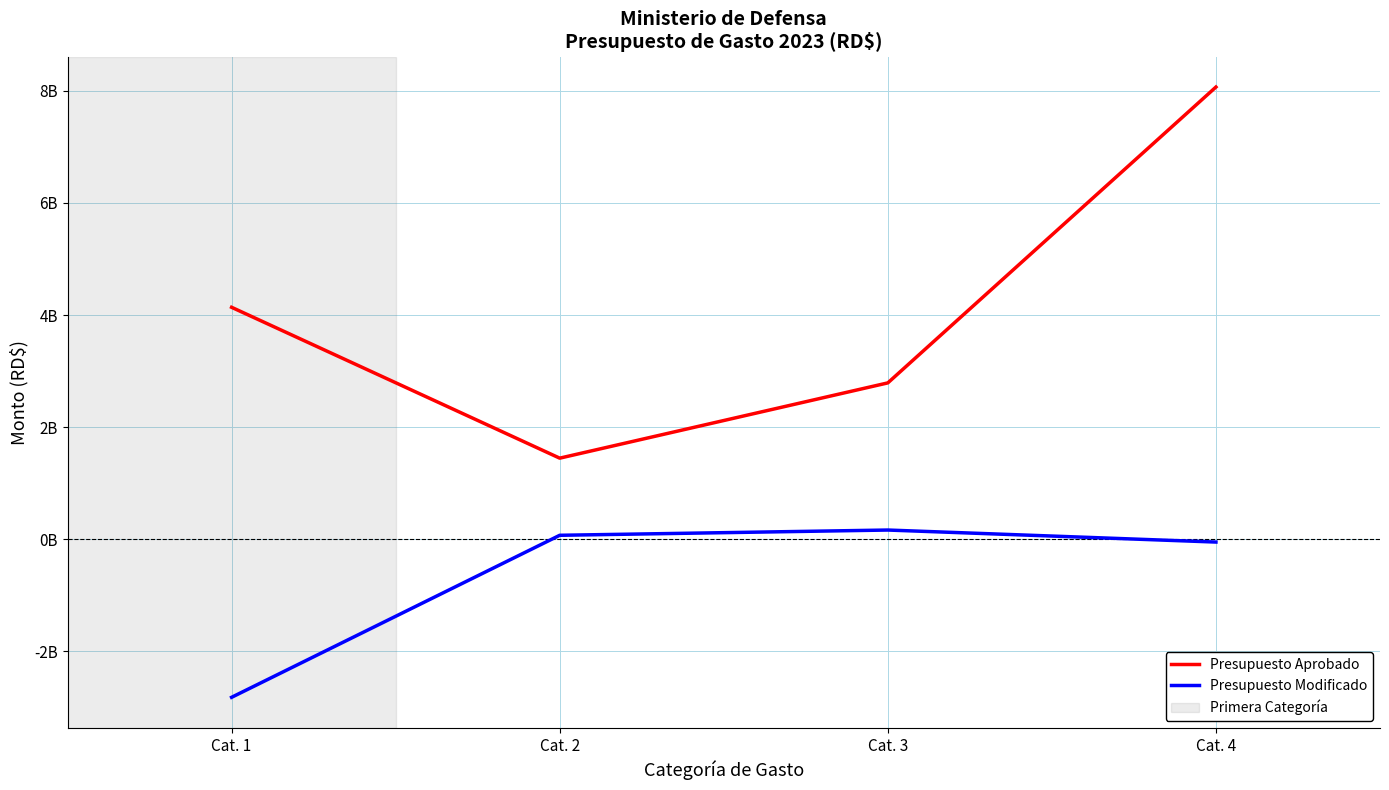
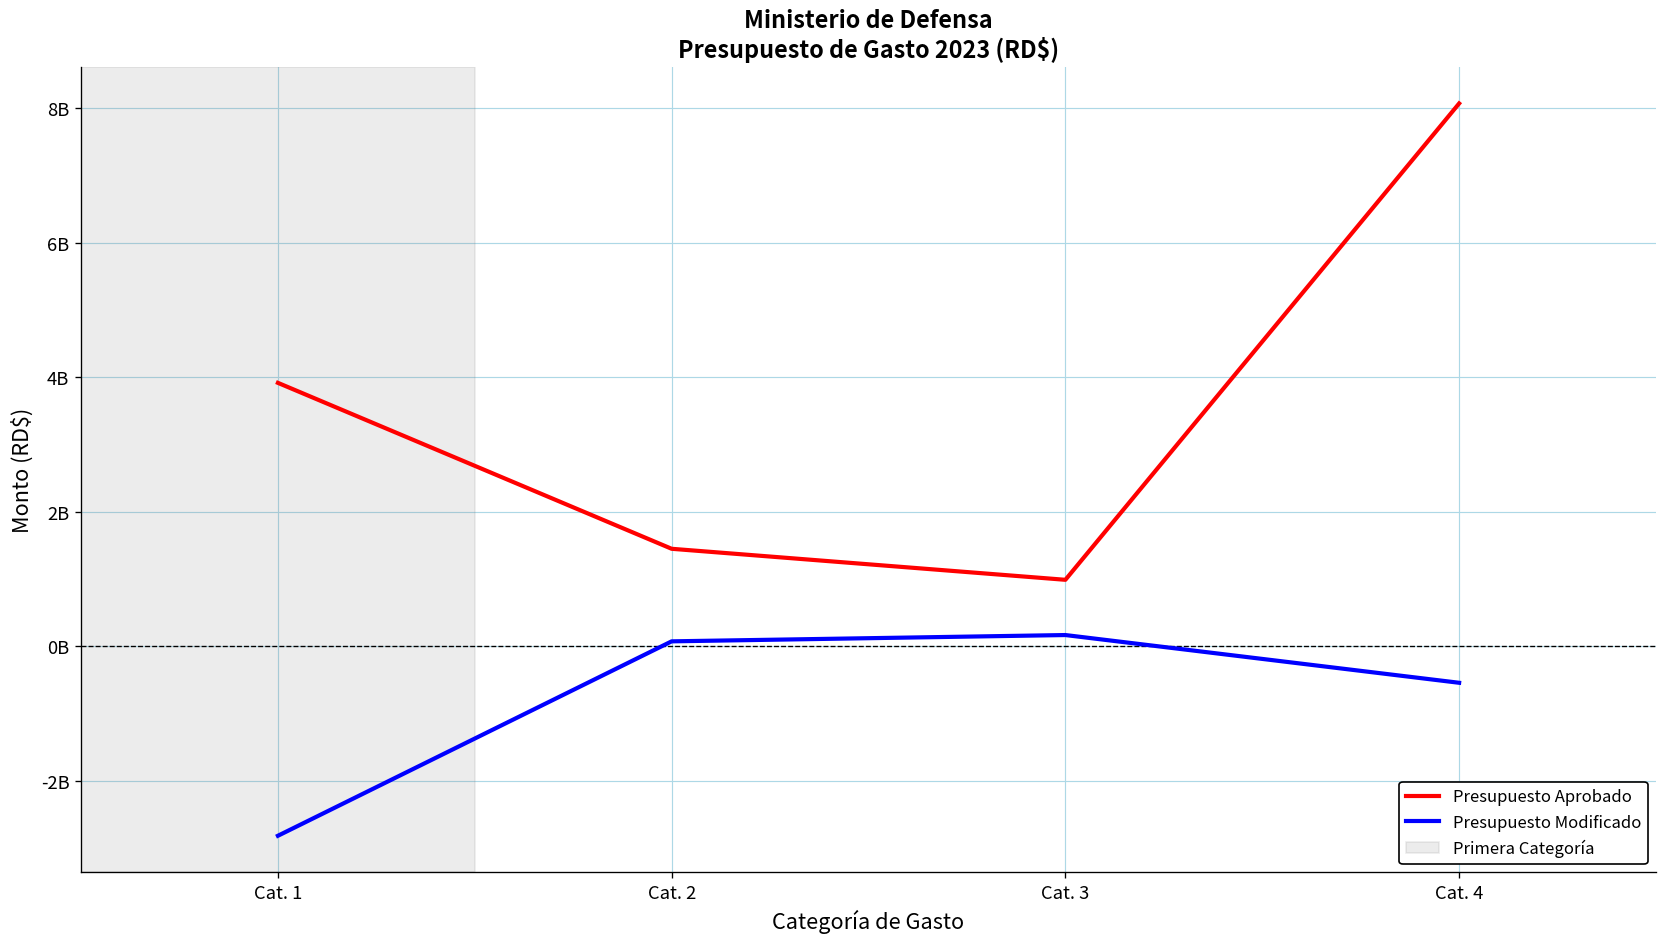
  {
    "Presupuesto Aprobado": {
-     "Cat. 1": 4100000000,
+     "Cat. 1": 3900000000,
      "Cat. 2": 1400000000,
-     "Cat. 3": 2800000000,
+     "Cat. 3": 1000000000,
      "Cat. 4": 8100000000
    },
    "Presupuesto Modificado": {
      "Cat. 1": -2800000000,
      "Cat. 2": 100000000,
      "Cat. 3": 200000000,
-     "Cat. 4": -100000000
+     "Cat. 4": -500000000
    }
  }
